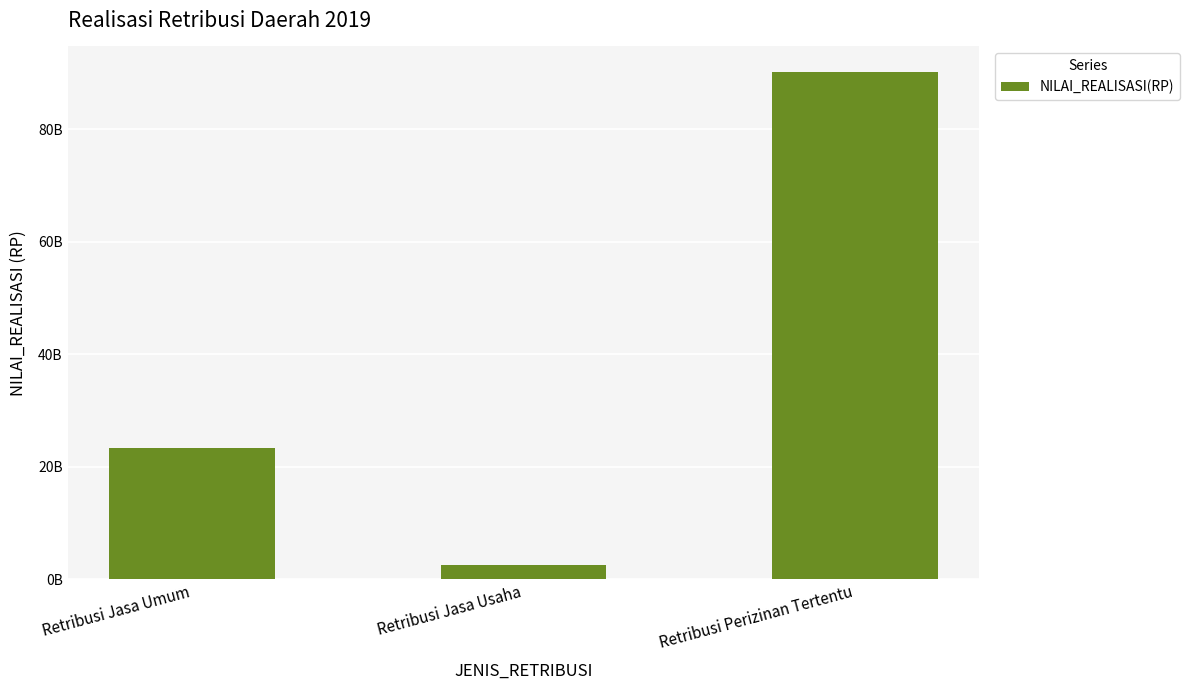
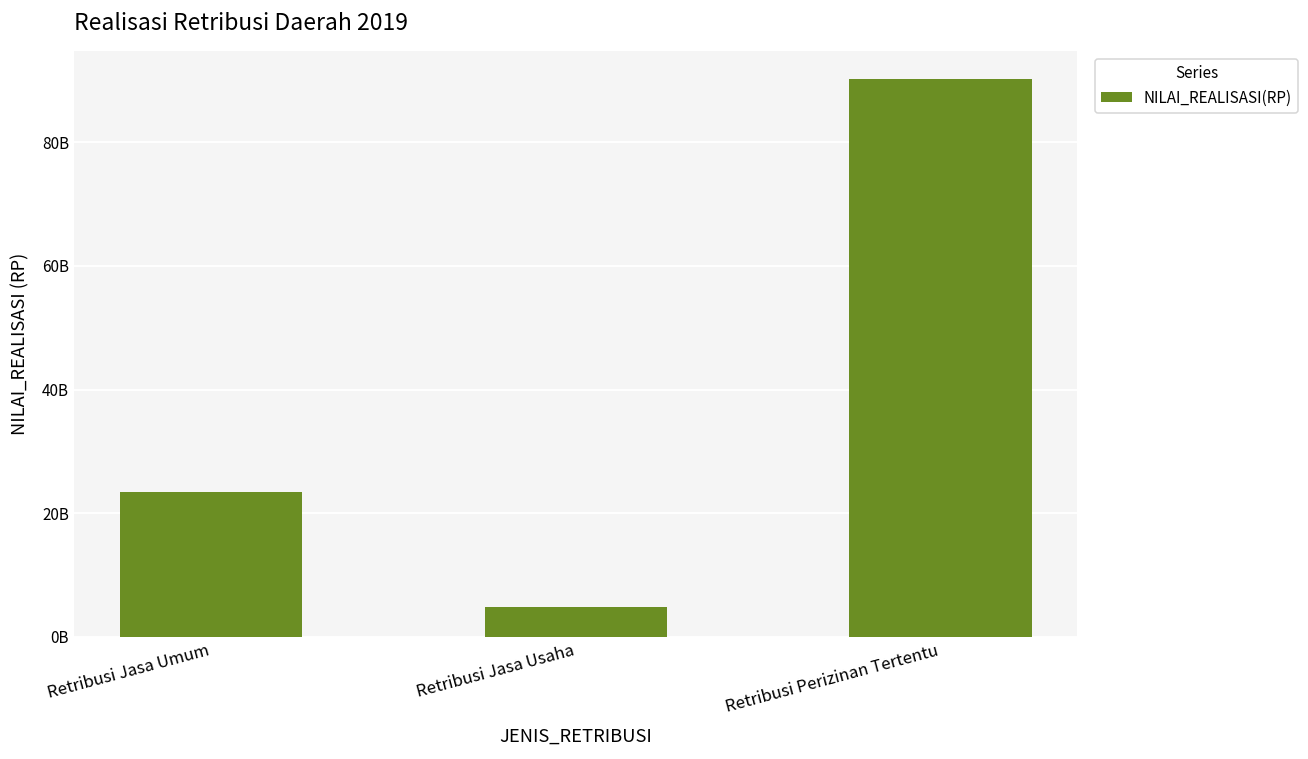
  {
    "Retribusi Jasa Umum": 23000000000,
-   "Retribusi Jasa Usaha": 2000000000,
+   "Retribusi Jasa Usaha": 5000000000,
    "Retribusi Perizinan Tertentu": 90000000000
  }
